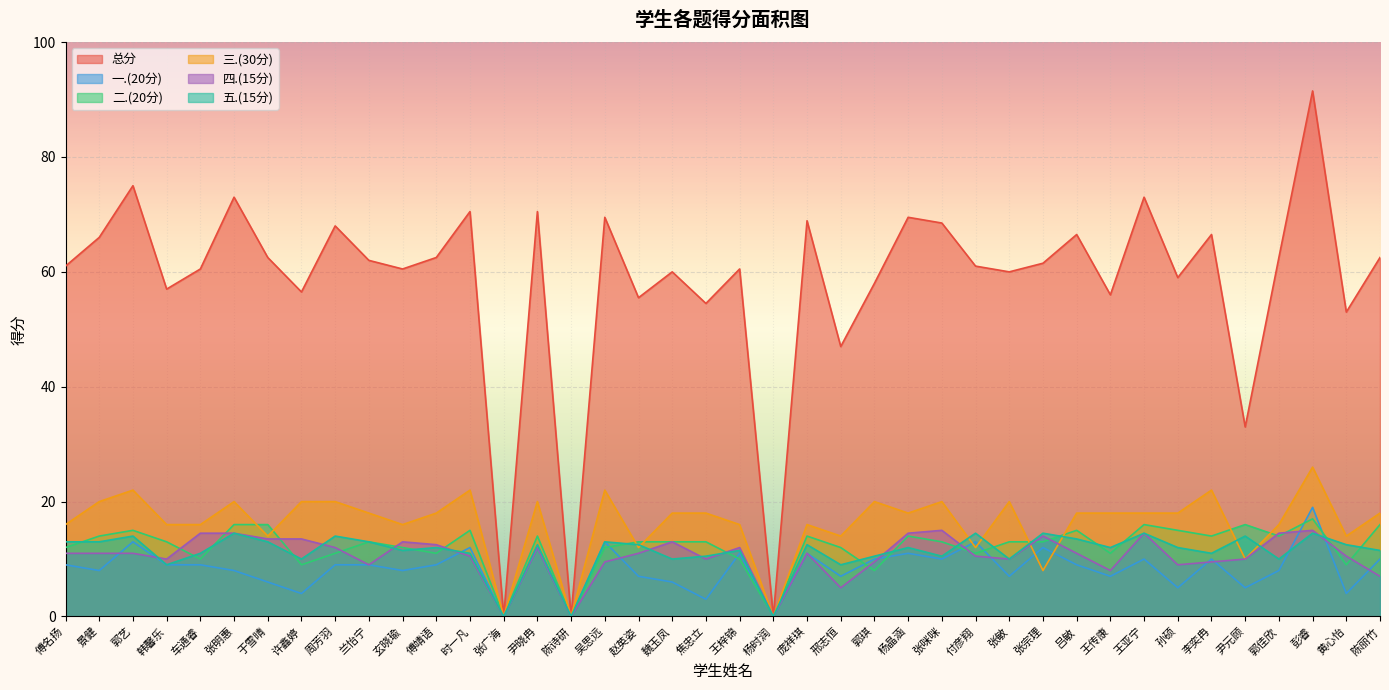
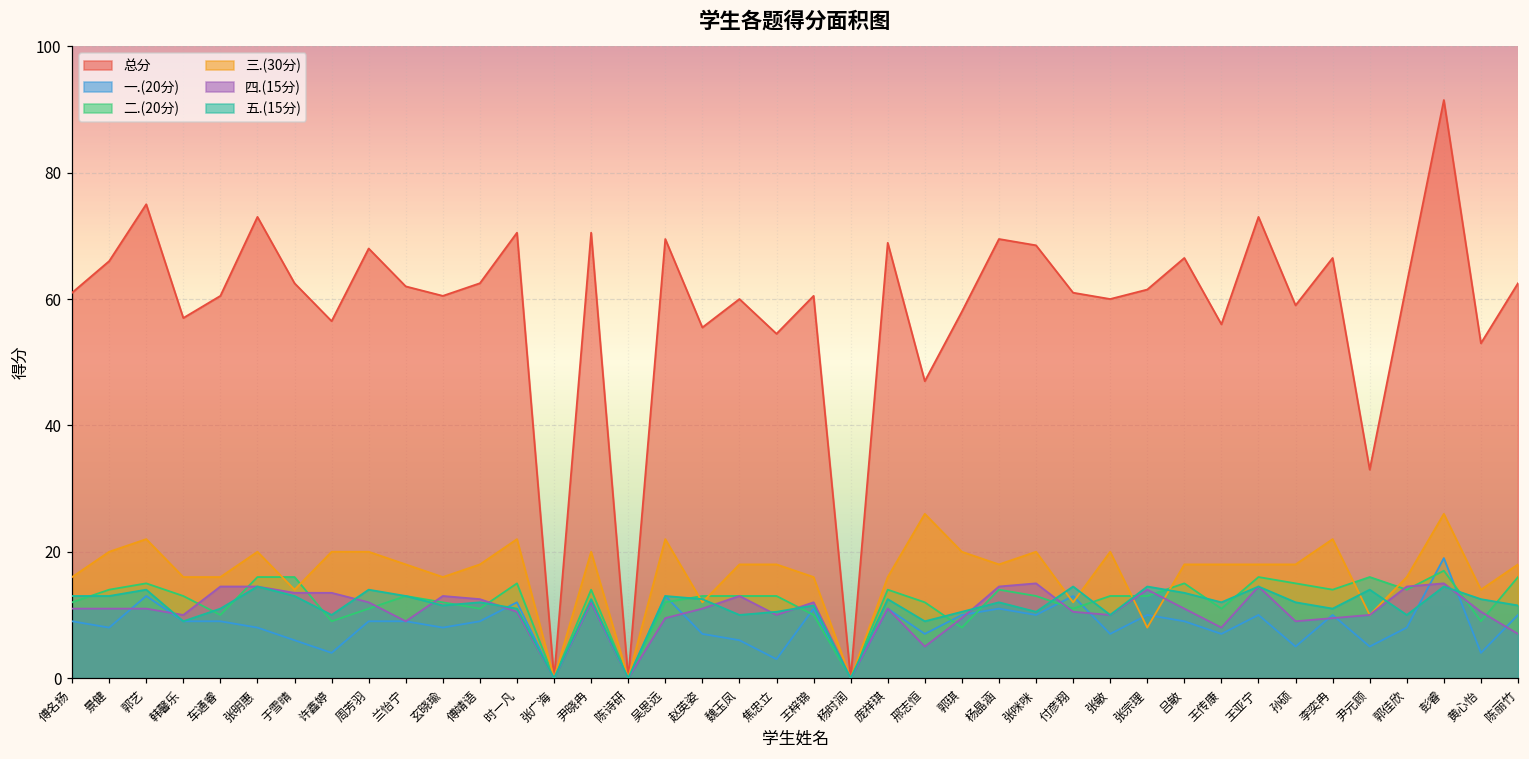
  {
    "总分": {
      "傅名扬": 61,
      "景健": 66,
      "郭艺": 75,
      "韩馨乐": 57,
      "车通睿": 61,
      "张明惠": 73,
      "于雪晴": 63,
      "许鑫婷": 57,
      "周芳羽": 68,
      "兰怡宁": 62,
      "玄晓瑜": 61,
      "傅靖语": 63,
      "时一凡": 71,
      "尹晓冉": 71,
      "吴思远": 70,
      "赵英姿": 56,
      "魏玉凤": 60,
      "焦忠立": 55,
      "王梓锦": 61,
      "庞祥琪": 69,
      "邢志恒": 47,
      "郭琪": 58,
      "杨晶涵": 70,
      "张咪咪": 69,
      "付彦翔": 61,
      "张敏": 60,
      "张宗理": 62,
      "吕敏": 67,
      "王传康": 56,
      "王亚宁": 73,
      "孙硕": 59,
      "李奕冉": 67,
      "尹元顾": 33,
      "郭佳欣": 63,
      "彭睿": 92,
      "黄心怡": 53,
      "陈丽竹": 63
    },
    "一.(20分)": {
      "傅名扬": 9,
      "景健": 8,
      "郭艺": 13,
      "车通睿": 9,
      "张明惠": 8,
      "于雪晴": 6,
      "许鑫婷": 4,
      "周芳羽": 9,
      "玄晓瑜": 8,
      "傅靖语": 9,
      "时一凡": 12,
      "赵英姿": 7,
      "魏玉凤": 6,
      "焦忠立": 3,
      "王梓锦": 11,
      "邢志恒": 7,
      "郭琪": 10,
      "杨晶涵": 11,
      "张咪咪": 10,
      "付彦翔": 13,
      "张敏": 7,
-     "张宗理": 12,
+     "张宗理": 10,
      "吕敏": 9,
      "王传康": 7,
      "王亚宁": 10,
      "孙硕": 5,
      "李奕冉": 10,
      "尹元顾": 5,
      "郭佳欣": 8,
      "彭睿": 19,
      "黄心怡": 4,
      "陈丽竹": 10
    },
    "三.(30分)": {
      "傅名扬": 16,
      "景健": 20,
      "郭艺": 22,
      "韩馨乐": 16,
      "车通睿": 16,
      "张明惠": 20,
      "于雪晴": 14,
      "许鑫婷": 20,
      "周芳羽": 20,
      "兰怡宁": 18,
      "玄晓瑜": 16,
      "傅靖语": 18,
      "时一凡": 22,
      "尹晓冉": 20,
      "吴思远": 22,
      "赵英姿": 12,
      "魏玉凤": 18,
      "焦忠立": 18,
      "王梓锦": 16,
      "庞祥琪": 16,
-     "邢志恒": 14,
+     "邢志恒": 26,
      "郭琪": 20,
      "杨晶涵": 18,
      "张咪咪": 20,
      "付彦翔": 12,
      "张敏": 20,
      "张宗理": 8,
      "吕敏": 18,
      "王传康": 18,
      "王亚宁": 18,
      "孙硕": 18,
      "李奕冉": 22,
      "郭佳欣": 16,
      "彭睿": 26,
      "黄心怡": 14,
      "陈丽竹": 18
    },
    "四.(15分)": {
      "傅名扬": 11,
      "景健": 11,
      "郭艺": 11,
      "韩馨乐": 10,
      "车通睿": 15,
      "于雪晴": 14,
      "许鑫婷": 14,
      "周芳羽": 12,
      "玄晓瑜": 13,
      "傅靖语": 13,
      "时一凡": 11,
      "吴思远": 10,
      "赵英姿": 11,
      "焦忠立": 10,
      "王梓锦": 12,
      "邢志恒": 5,
      "郭琪": 10,
      "杨晶涵": 15,
      "张咪咪": 15,
      "付彦翔": 11,
      "张宗理": 14,
      "吕敏": 11,
      "王传康": 8,
      "孙硕": 9,
      "李奕冉": 10,
      "郭佳欣": 15,
      "彭睿": 15,
      "黄心怡": 11,
      "陈丽竹": 7
    }
  }
